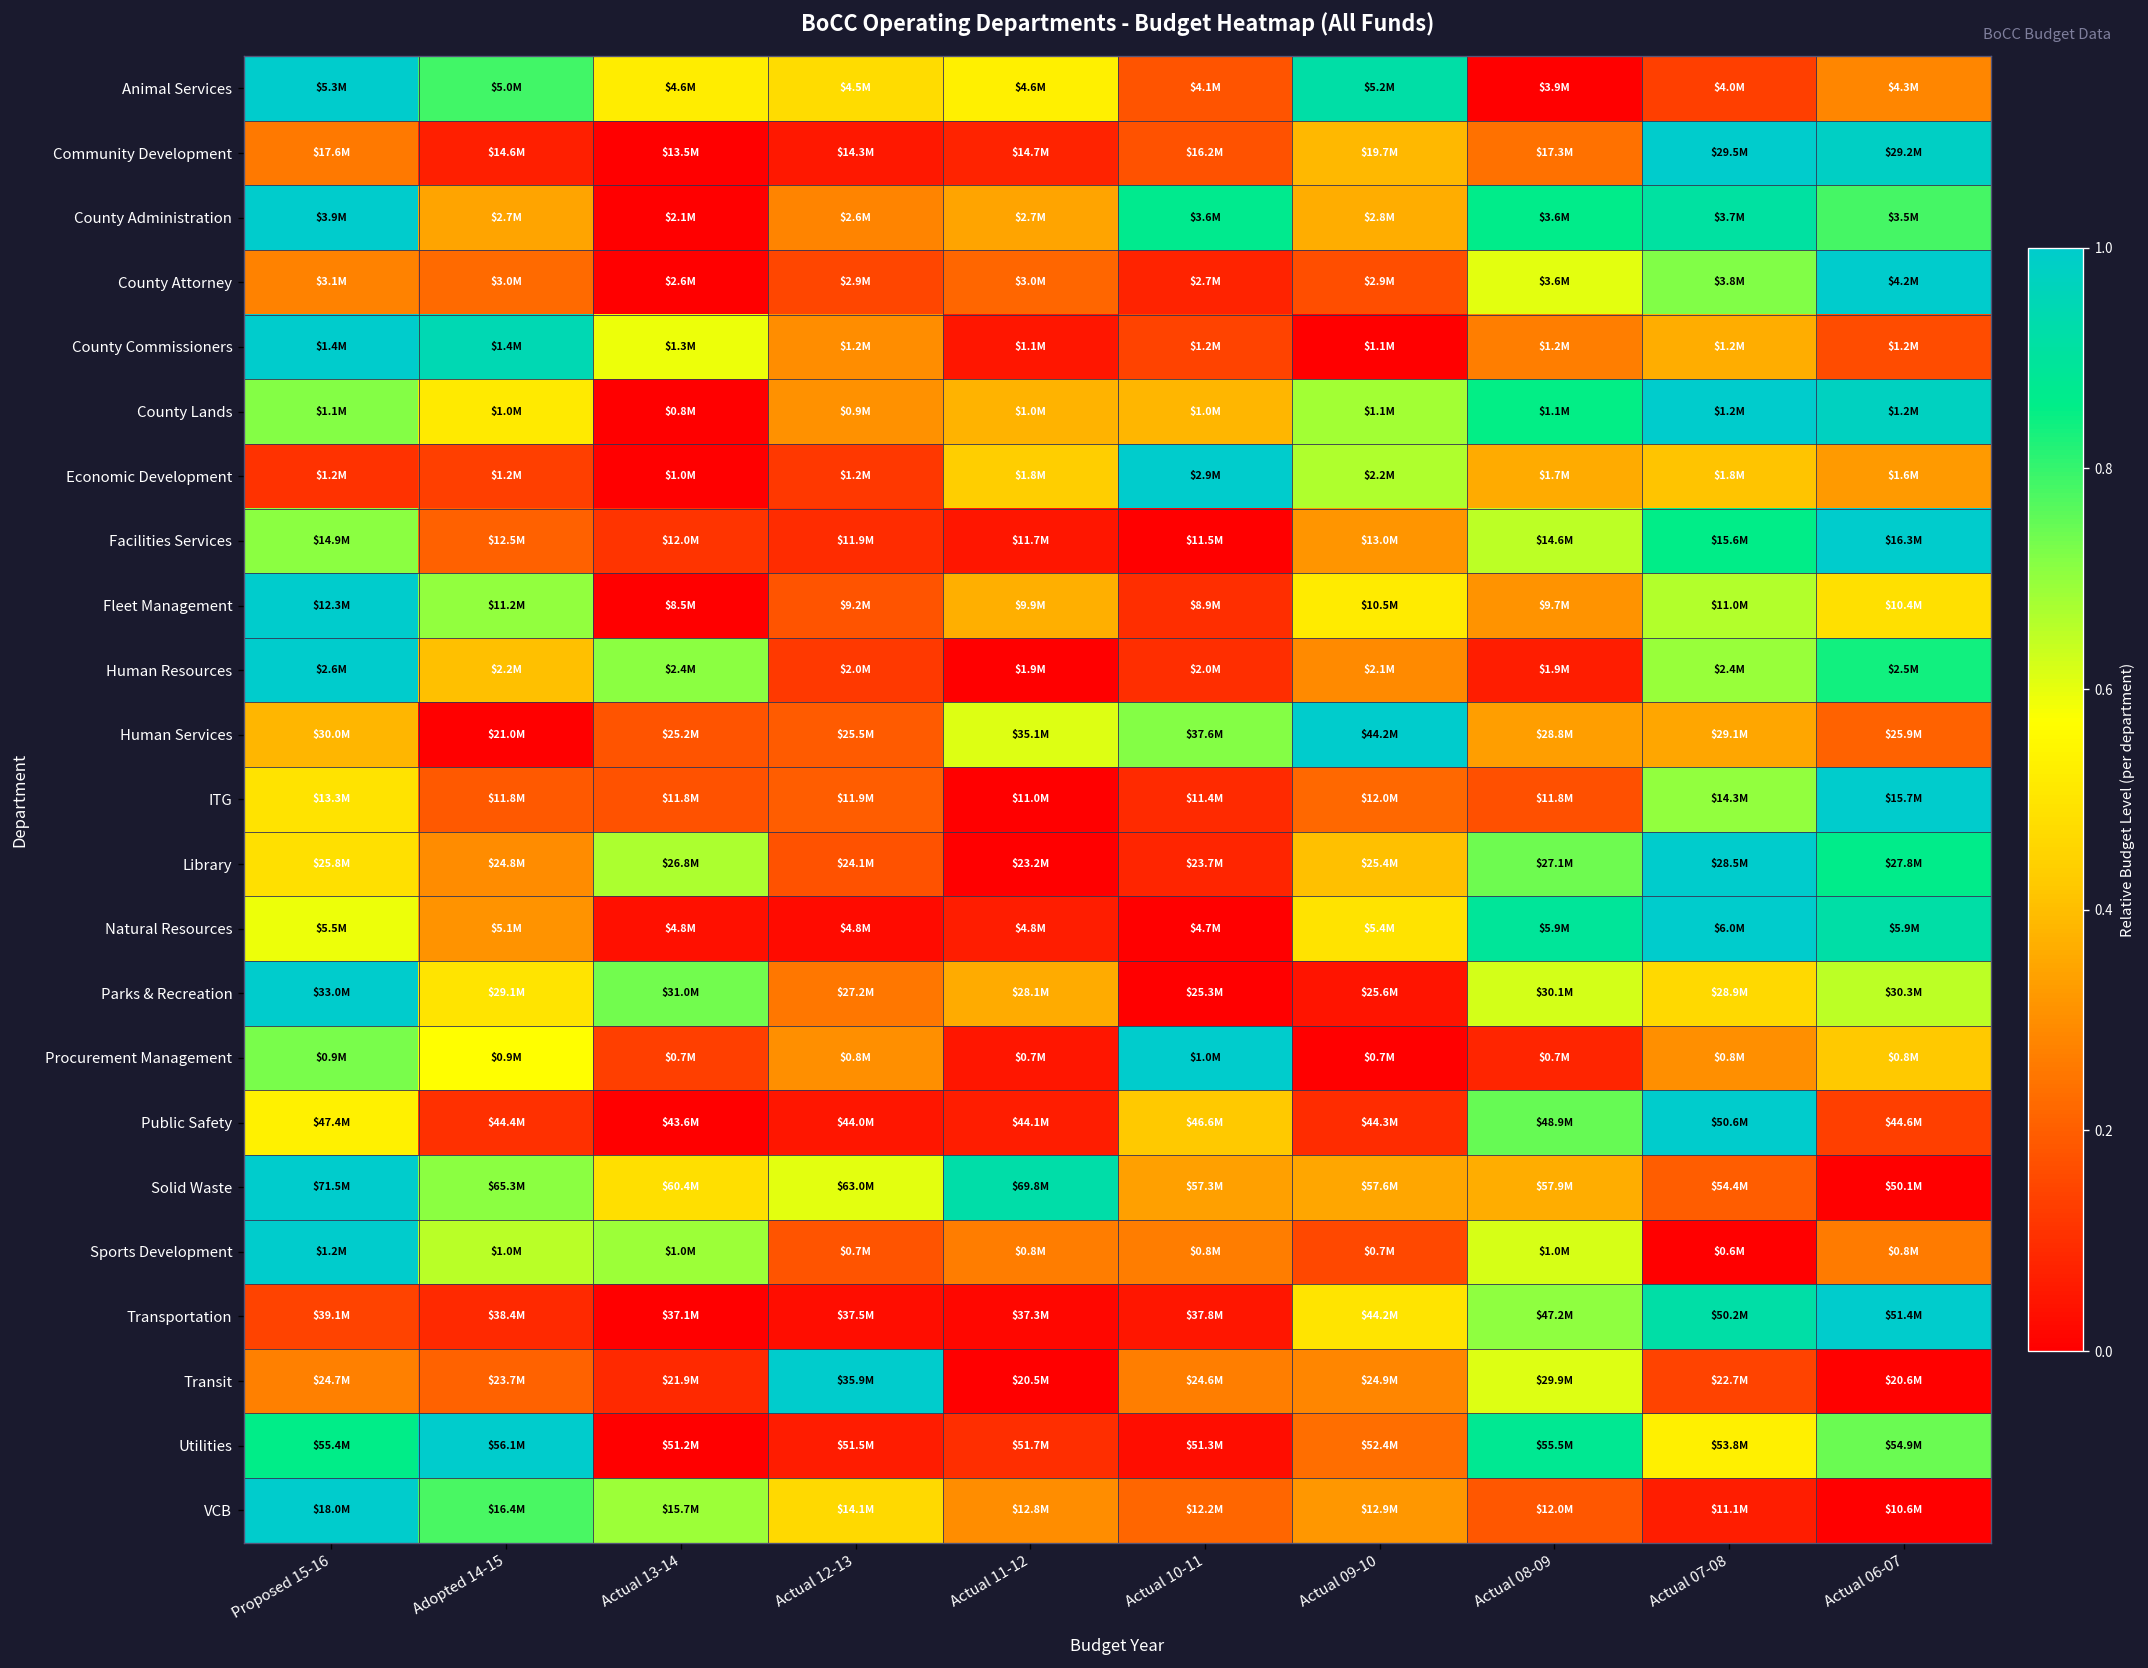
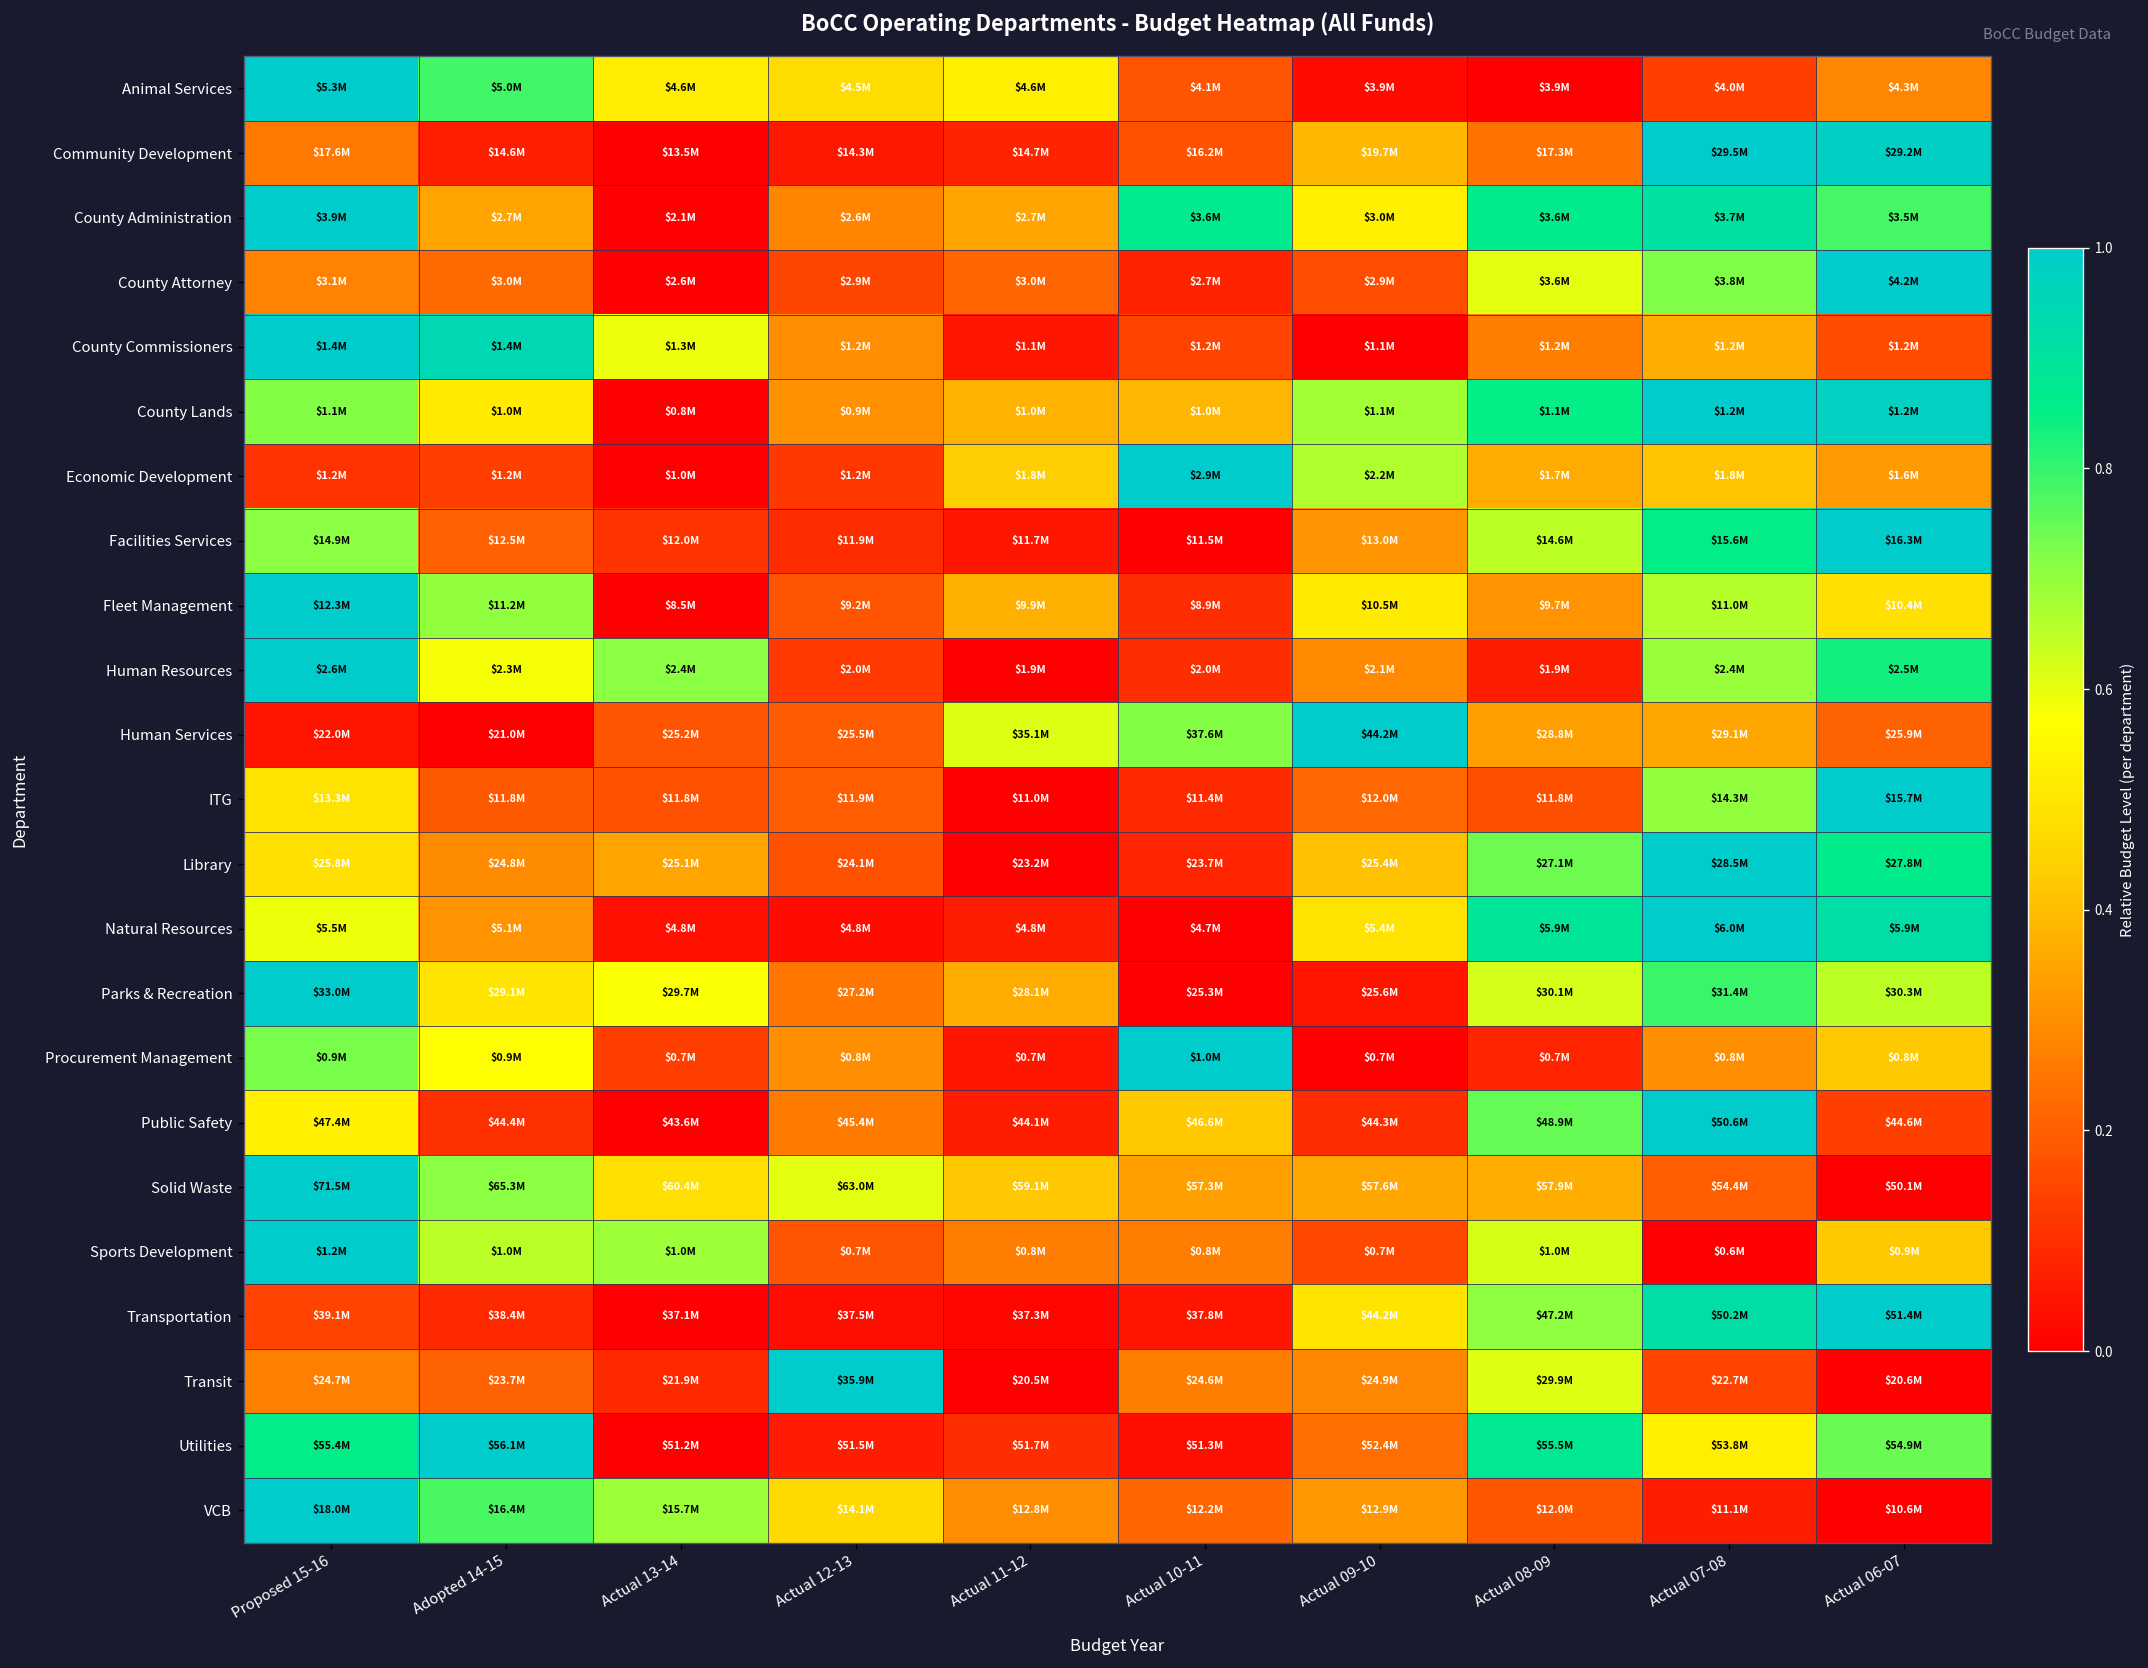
  {
    "Animal Services": {
      "Proposed 15-16": "$5.3M",
      "Adopted 14-15": "$5.0M",
      "Actual 13-14": "$4.6M",
      "Actual 12-13": "$4.5M",
      "Actual 11-12": "$4.6M",
      "Actual 10-11": "$4.1M",
-     "Actual 09-10": "$5.2M",
+     "Actual 09-10": "$3.9M",
      "Actual 08-09": "$3.9M",
      "Actual 07-08": "$4.0M",
      "Actual 06-07": "$4.3M"
    },
    "County Administration": {
      "Proposed 15-16": "$3.9M",
      "Adopted 14-15": "$2.7M",
      "Actual 13-14": "$2.1M",
      "Actual 12-13": "$2.6M",
      "Actual 11-12": "$2.7M",
      "Actual 10-11": "$3.6M",
-     "Actual 09-10": "$2.8M",
+     "Actual 09-10": "$3.0M",
      "Actual 08-09": "$3.6M",
      "Actual 07-08": "$3.7M",
      "Actual 06-07": "$3.5M"
    },
    "Human Resources": {
      "Proposed 15-16": "$2.6M",
-     "Adopted 14-15": "$2.2M",
+     "Adopted 14-15": "$2.3M",
      "Actual 13-14": "$2.4M",
      "Actual 12-13": "$2.0M",
      "Actual 11-12": "$1.9M",
      "Actual 10-11": "$2.0M",
      "Actual 09-10": "$2.1M",
      "Actual 08-09": "$1.9M",
      "Actual 07-08": "$2.4M",
      "Actual 06-07": "$2.5M"
    },
    "Human Services": {
-     "Proposed 15-16": "$30.0M",
+     "Proposed 15-16": "$22.0M",
      "Adopted 14-15": "$21.0M",
      "Actual 13-14": "$25.2M",
      "Actual 12-13": "$25.5M",
      "Actual 11-12": "$35.1M",
      "Actual 10-11": "$37.6M",
      "Actual 09-10": "$44.2M",
      "Actual 08-09": "$28.8M",
      "Actual 07-08": "$29.1M",
      "Actual 06-07": "$25.9M"
    },
    "Library": {
      "Proposed 15-16": "$25.8M",
      "Adopted 14-15": "$24.8M",
-     "Actual 13-14": "$26.8M",
+     "Actual 13-14": "$25.1M",
      "Actual 12-13": "$24.1M",
      "Actual 11-12": "$23.2M",
      "Actual 10-11": "$23.7M",
      "Actual 09-10": "$25.4M",
      "Actual 08-09": "$27.1M",
      "Actual 07-08": "$28.5M",
      "Actual 06-07": "$27.8M"
    },
    "Parks & Recreation": {
      "Proposed 15-16": "$33.0M",
      "Adopted 14-15": "$29.1M",
-     "Actual 13-14": "$31.0M",
+     "Actual 13-14": "$29.7M",
      "Actual 12-13": "$27.2M",
      "Actual 11-12": "$28.1M",
      "Actual 10-11": "$25.3M",
      "Actual 09-10": "$25.6M",
      "Actual 08-09": "$30.1M",
-     "Actual 07-08": "$28.9M",
+     "Actual 07-08": "$31.4M",
      "Actual 06-07": "$30.3M"
    },
    "Public Safety": {
      "Proposed 15-16": "$47.4M",
      "Adopted 14-15": "$44.4M",
      "Actual 13-14": "$43.6M",
-     "Actual 12-13": "$44.0M",
+     "Actual 12-13": "$45.4M",
      "Actual 11-12": "$44.1M",
      "Actual 10-11": "$46.6M",
      "Actual 09-10": "$44.3M",
      "Actual 08-09": "$48.9M",
      "Actual 07-08": "$50.6M",
      "Actual 06-07": "$44.6M"
    },
    "Solid Waste": {
      "Proposed 15-16": "$71.5M",
      "Adopted 14-15": "$65.3M",
      "Actual 13-14": "$60.4M",
      "Actual 12-13": "$63.0M",
-     "Actual 11-12": "$69.8M",
+     "Actual 11-12": "$59.1M",
      "Actual 10-11": "$57.3M",
      "Actual 09-10": "$57.6M",
      "Actual 08-09": "$57.9M",
      "Actual 07-08": "$54.4M",
      "Actual 06-07": "$50.1M"
    },
    "Sports Development": {
      "Proposed 15-16": "$1.2M",
      "Adopted 14-15": "$1.0M",
      "Actual 13-14": "$1.0M",
      "Actual 12-13": "$0.7M",
      "Actual 11-12": "$0.8M",
      "Actual 10-11": "$0.8M",
      "Actual 09-10": "$0.7M",
      "Actual 08-09": "$1.0M",
      "Actual 07-08": "$0.6M",
-     "Actual 06-07": "$0.8M"
+     "Actual 06-07": "$0.9M"
    }
  }
